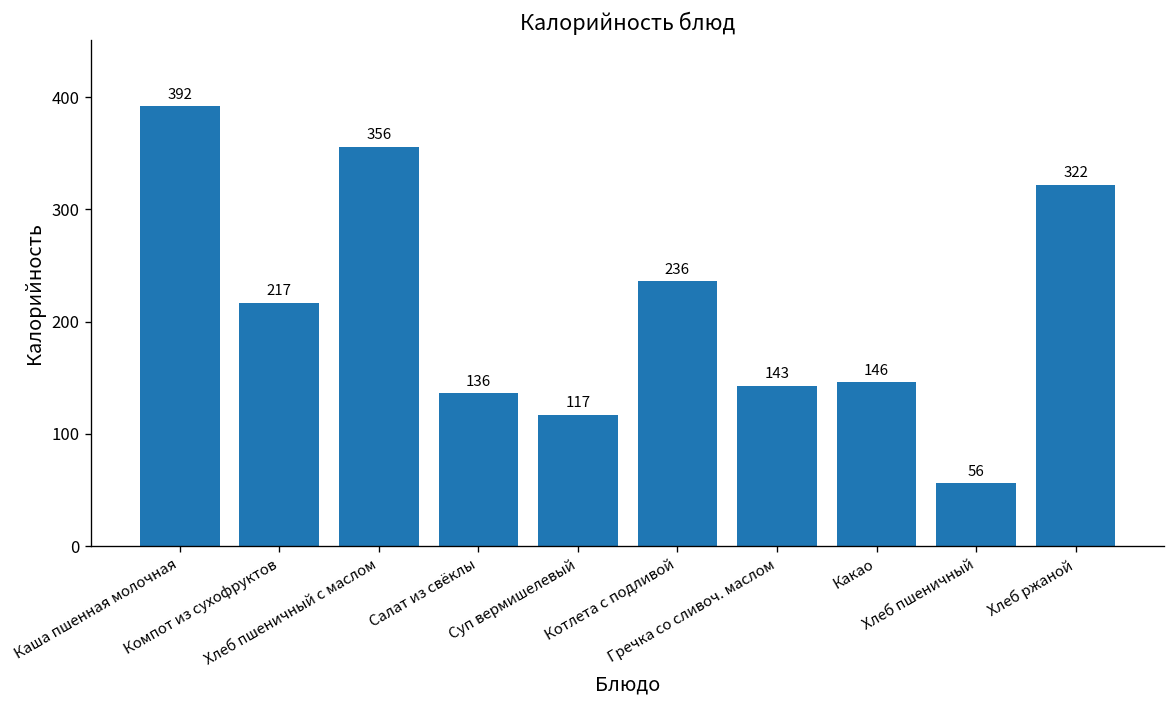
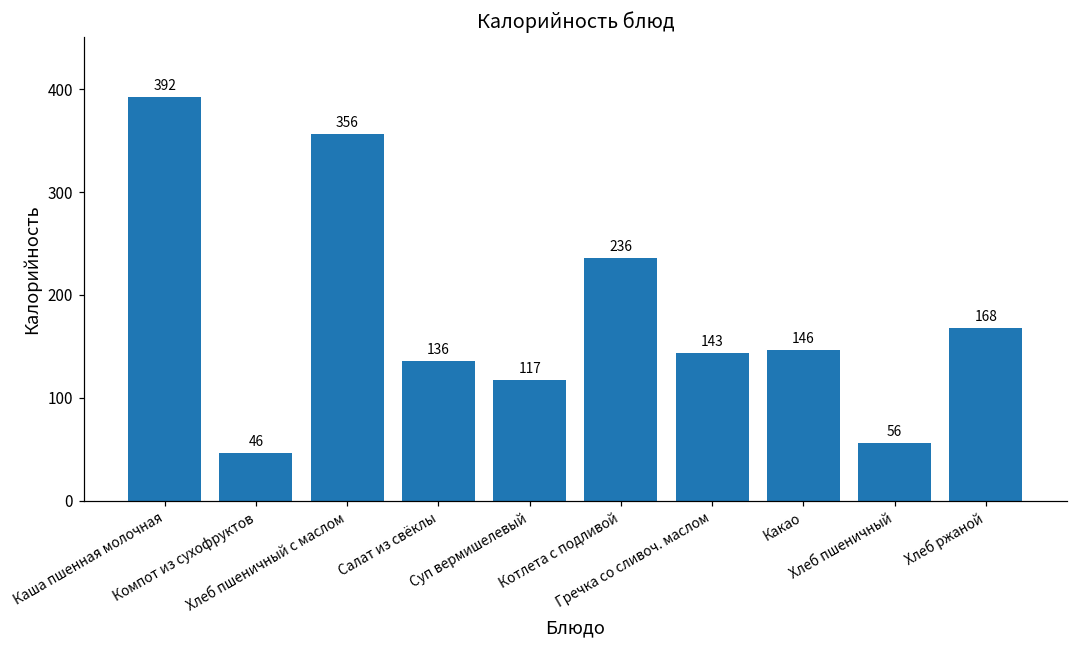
  {
    "Каша пшенная молочная": 392,
-   "Компот из сухофруктов": 217,
+   "Компот из сухофруктов": 46,
    "Хлеб пшеничный с маслом": 356,
    "Салат из свёклы": 136,
    "Суп вермишелевый": 117,
    "Котлета с подливой": 236,
    "Гречка со сливоч. маслом": 143,
    "Какао": 146,
    "Хлеб пшеничный": 56,
-   "Хлеб ржаной": 322
+   "Хлеб ржаной": 168
  }
